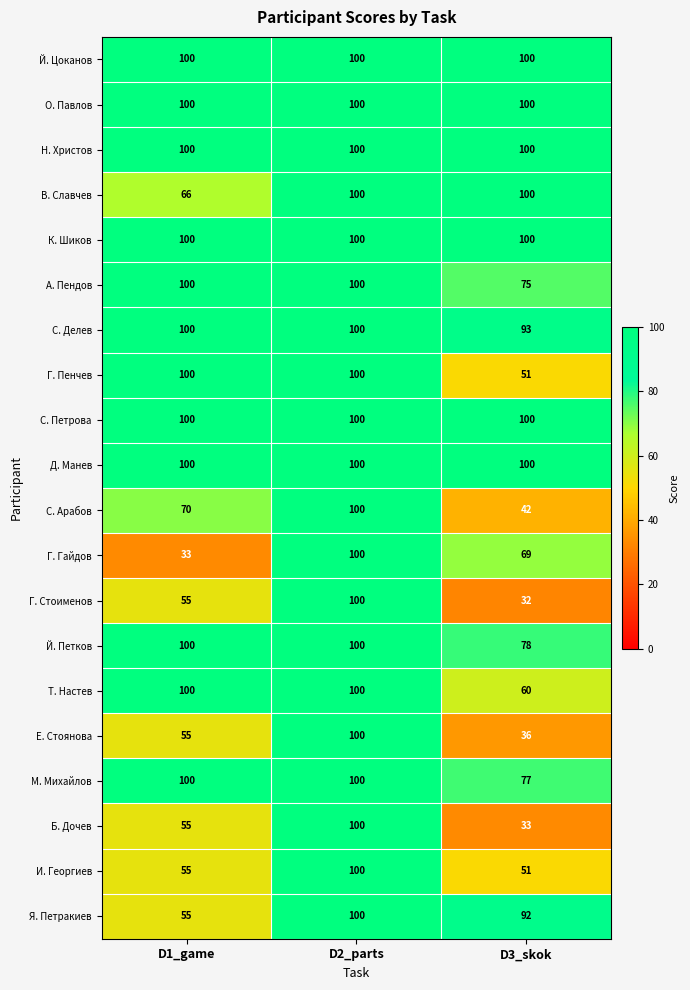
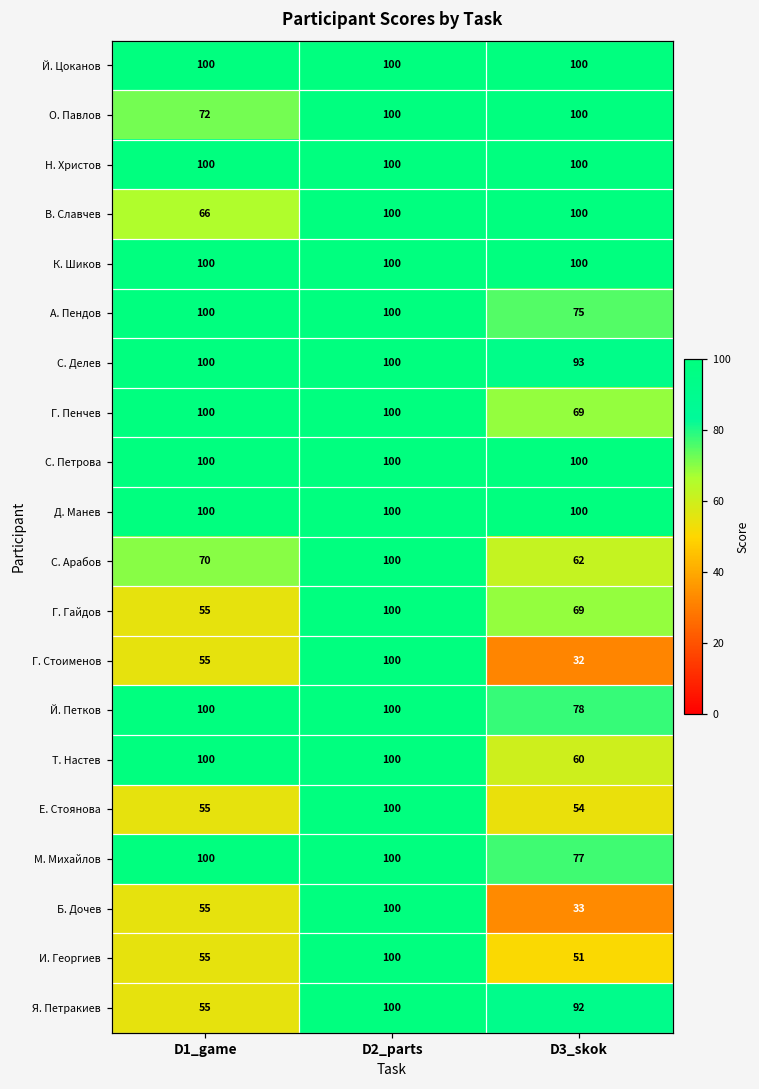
  {
    "Й. Цоканов": {
      "D1_game": 100,
      "D2_parts": 100,
      "D3_skok": 100
    },
    "О. Павлов": {
-     "D1_game": 100,
+     "D1_game": 72,
      "D2_parts": 100,
      "D3_skok": 100
    },
    "Н. Христов": {
      "D1_game": 100,
      "D2_parts": 100,
      "D3_skok": 100
    },
    "В. Славчев": {
      "D1_game": 66,
      "D2_parts": 100,
      "D3_skok": 100
    },
    "К. Шиков": {
      "D1_game": 100,
      "D2_parts": 100,
      "D3_skok": 100
    },
    "А. Пендов": {
      "D1_game": 100,
      "D2_parts": 100,
      "D3_skok": 75
    },
    "С. Делев": {
      "D1_game": 100,
      "D2_parts": 100,
      "D3_skok": 93
    },
    "Г. Пенчев": {
      "D1_game": 100,
      "D2_parts": 100,
-     "D3_skok": 51
+     "D3_skok": 69
    },
    "С. Петрова": {
      "D1_game": 100,
      "D2_parts": 100,
      "D3_skok": 100
    },
    "Д. Манев": {
      "D1_game": 100,
      "D2_parts": 100,
      "D3_skok": 100
    },
    "С. Арабов": {
      "D1_game": 70,
      "D2_parts": 100,
-     "D3_skok": 42
+     "D3_skok": 62
    },
    "Г. Гайдов": {
-     "D1_game": 33,
+     "D1_game": 55,
      "D2_parts": 100,
      "D3_skok": 69
    },
    "Г. Стоименов": {
      "D1_game": 55,
      "D2_parts": 100,
      "D3_skok": 32
    },
    "Й. Петков": {
      "D1_game": 100,
      "D2_parts": 100,
      "D3_skok": 78
    },
    "Т. Настев": {
      "D1_game": 100,
      "D2_parts": 100,
      "D3_skok": 60
    },
    "Е. Стоянова": {
      "D1_game": 55,
      "D2_parts": 100,
-     "D3_skok": 36
+     "D3_skok": 54
    },
    "М. Михайлов": {
      "D1_game": 100,
      "D2_parts": 100,
      "D3_skok": 77
    },
    "Б. Дочев": {
      "D1_game": 55,
      "D2_parts": 100,
      "D3_skok": 33
    },
    "И. Георгиев": {
      "D1_game": 55,
      "D2_parts": 100,
      "D3_skok": 51
    },
    "Я. Петракиев": {
      "D1_game": 55,
      "D2_parts": 100,
      "D3_skok": 92
    }
  }
